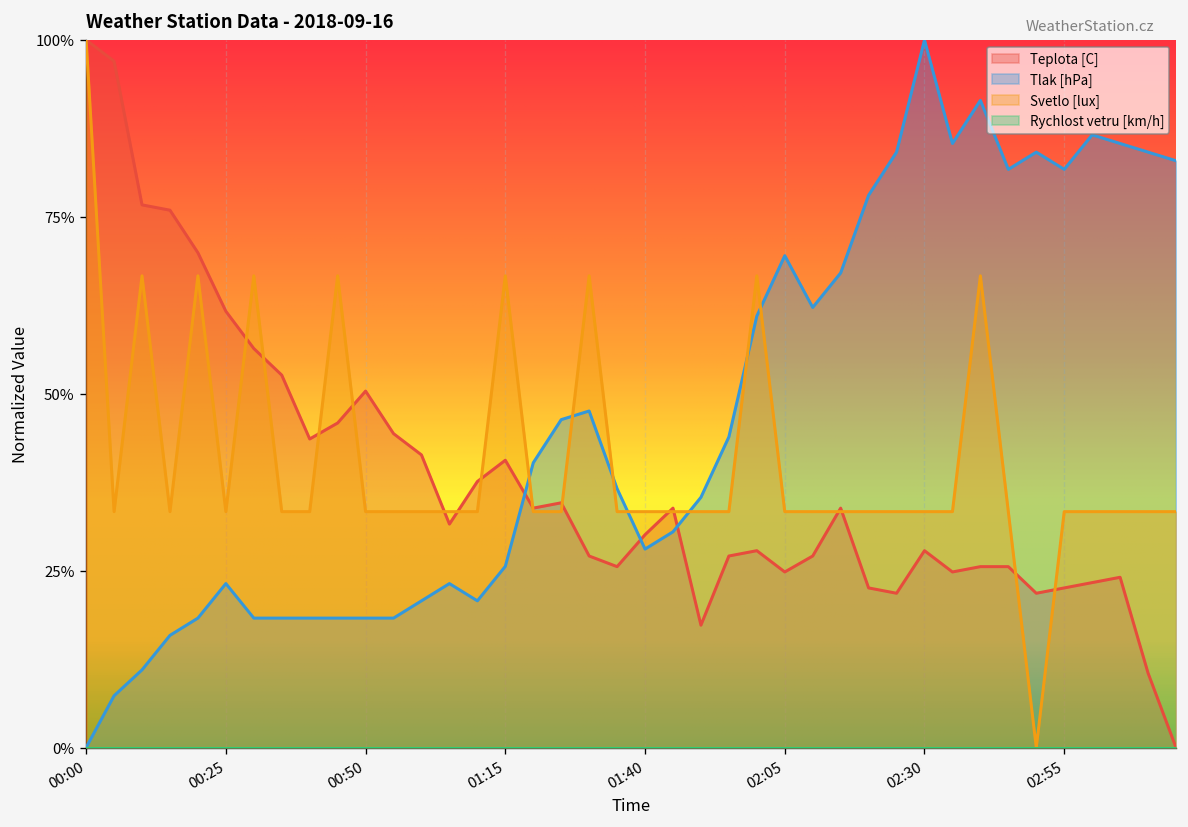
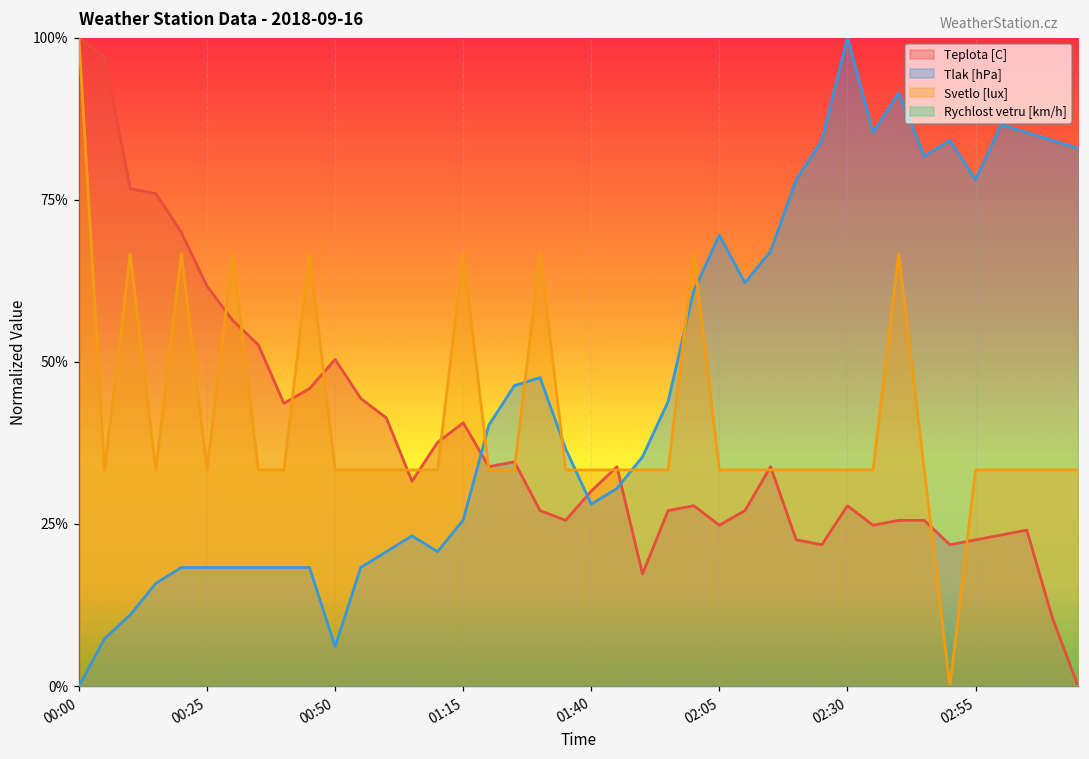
  {
    "Tlak [hPa]": {
-     "00:25": "23%",
-     "00:50": "18%",
+     "00:25": "18%",
+     "00:50": "6%",
      "01:15": "26%",
      "01:40": "28%",
      "02:05": "70%",
      "02:30": "100%",
-     "02:55": "82%"
+     "02:55": "78%"
    },
    "Rychlost vetru [km/h]": {
      "00:25": "0%",
      "00:50": "0%",
      "01:15": "0%",
      "01:40": "0%",
      "02:05": "0%",
      "02:30": "0%",
      "02:55": "0%"
    }
  }
